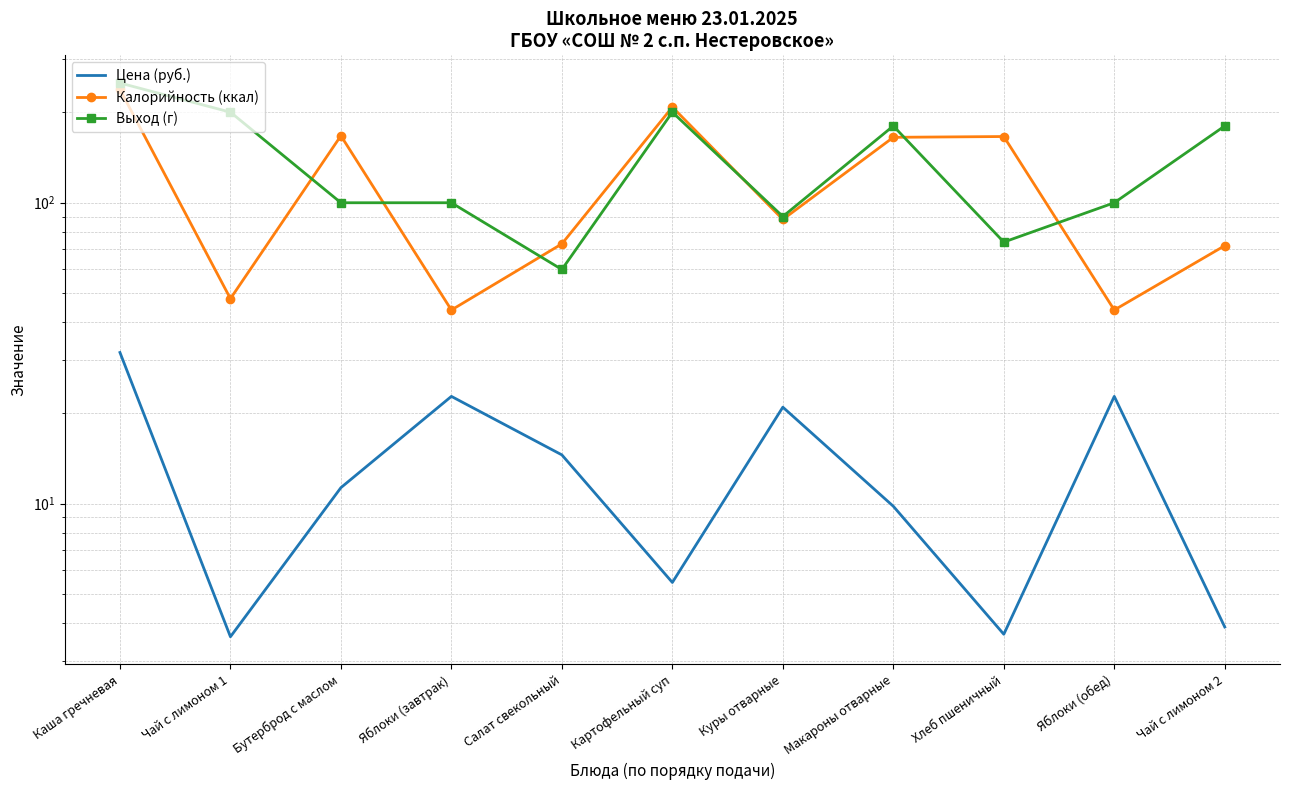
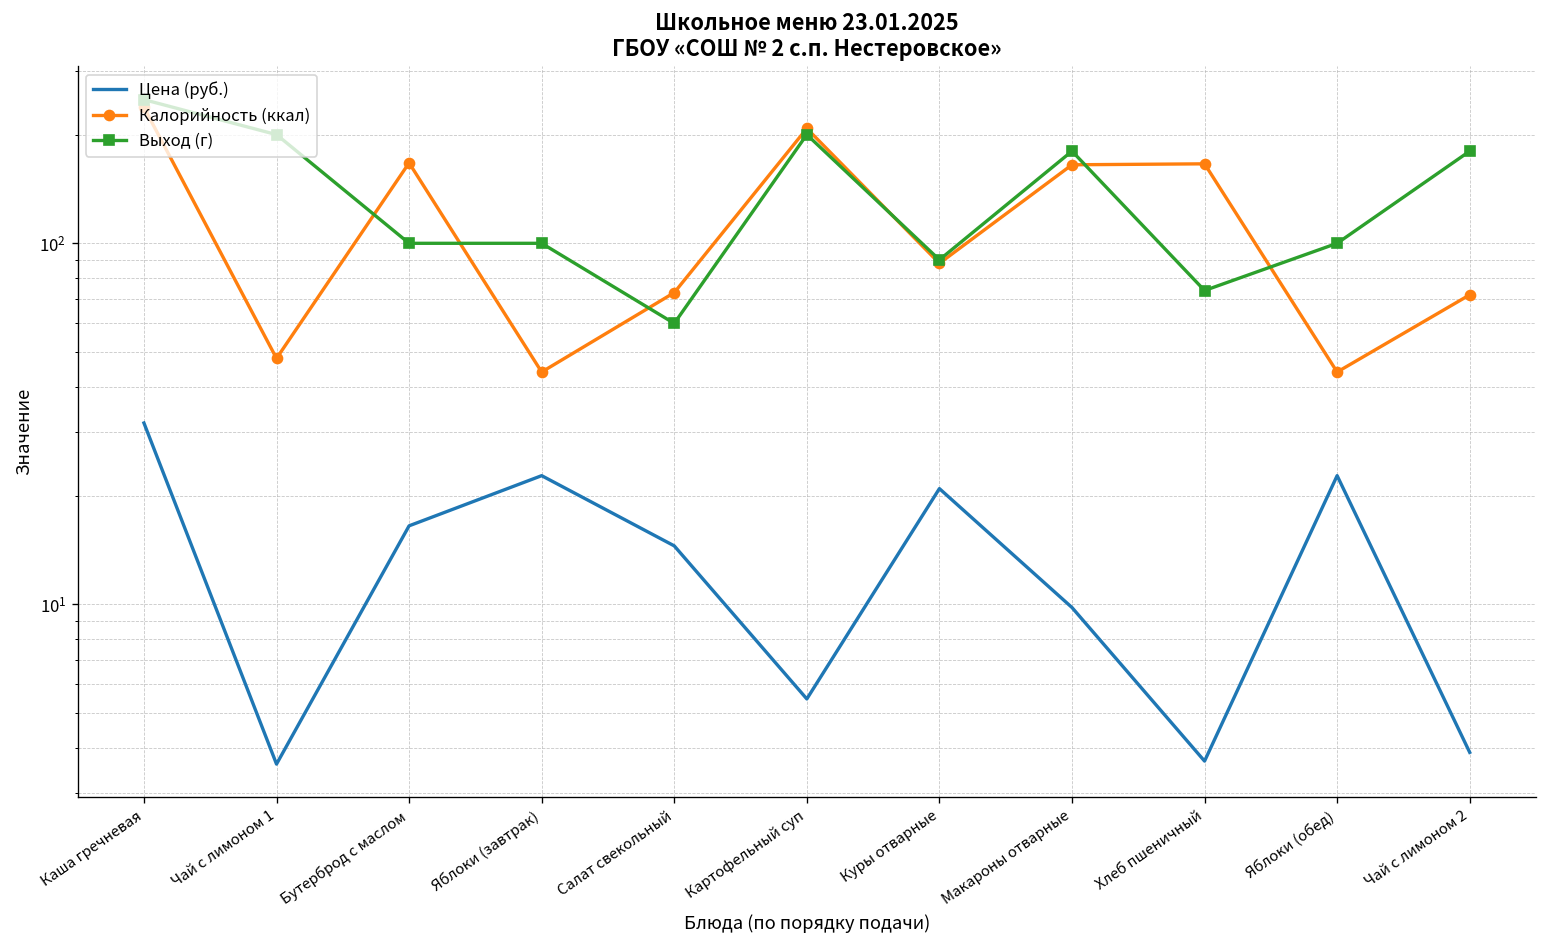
  {
    "Цена (руб.)": {
      "Каша гречневая": 32,
      "Чай с лимоном 1": 3.6,
-     "Бутерброд с маслом": 11.3,
+     "Бутерброд с маслом": 17,
      "Яблоки (завтрак)": 23,
      "Салат свекольный": 15,
      "Картофельный суп": 5.5,
      "Куры отварные": 21,
      "Макароны отварные": 9.8,
      "Хлеб пшеничный": 3.7,
      "Яблоки (обед)": 23,
      "Чай с лимоном 2": 3.9
    },
    "Калорийность (ккал)": {
      "Чай с лимоном 1": 48,
      "Бутерброд с маслом": 170,
      "Яблоки (завтрак)": 44,
      "Салат свекольный": 73,
      "Картофельный суп": 210,
      "Куры отварные": 88,
      "Макароны отварные": 170,
      "Хлеб пшеничный": 170,
      "Яблоки (обед)": 44,
      "Чай с лимоном 2": 72
    },
    "Выход (г)": {
      "Бутерброд с маслом": 100,
      "Яблоки (завтрак)": 100,
      "Салат свекольный": 60,
      "Картофельный суп": 200,
      "Куры отварные": 90,
      "Макароны отварные": 180,
      "Хлеб пшеничный": 74,
      "Яблоки (обед)": 100,
      "Чай с лимоном 2": 180
    }
  }
